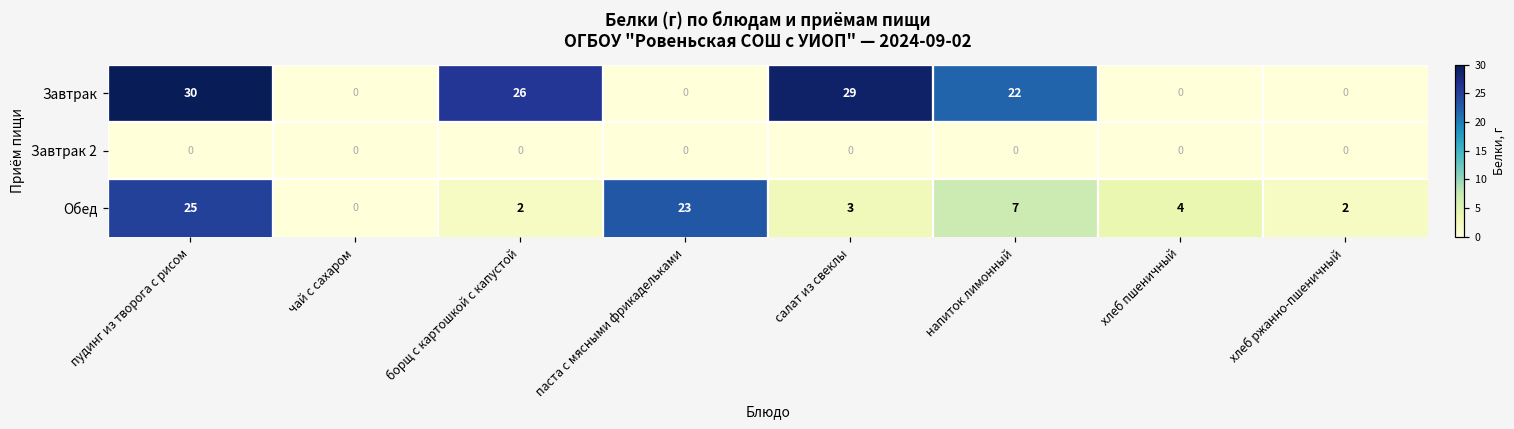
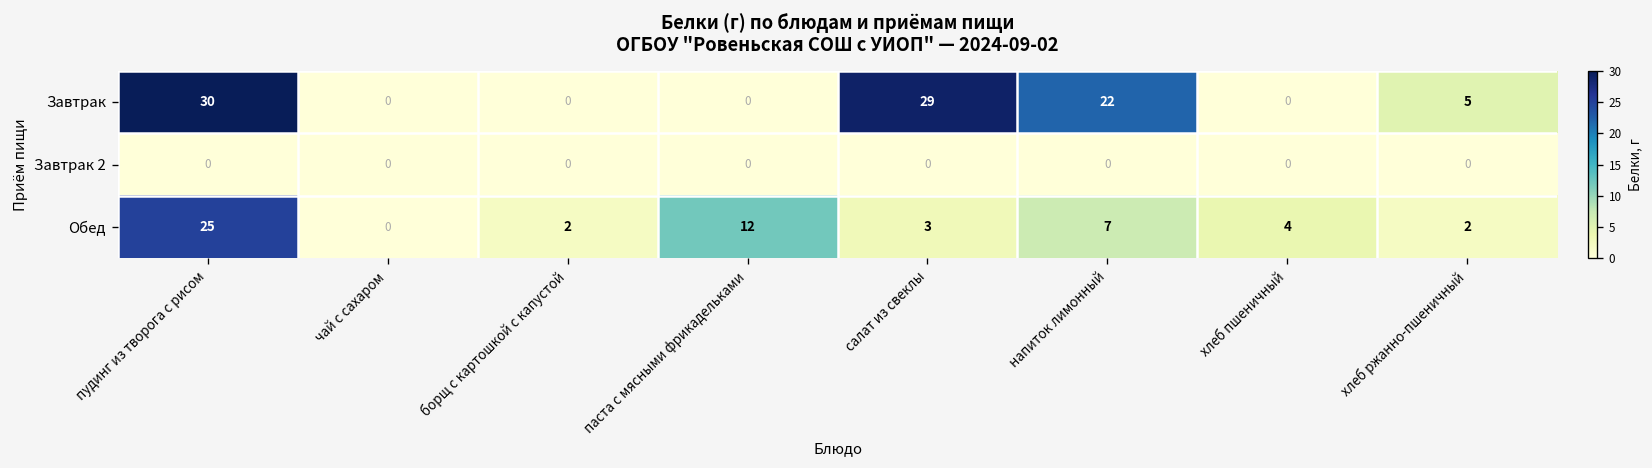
  {
    "Завтрак": {
      "пудинг из творога с рисом": 30,
      "чай с сахаром": 0,
-     "борщ с картошкой с капустой": 26,
+     "борщ с картошкой с капустой": 0,
      "паста с мясными фрикадельками": 0,
      "салат из свеклы": 29,
      "напиток лимонный": 22,
      "хлеб пшеничный": 0,
-     "хлеб ржанно-пшеничный": 0
+     "хлеб ржанно-пшеничный": 5
    },
    "Завтрак 2": {
      "пудинг из творога с рисом": 0,
      "чай с сахаром": 0,
      "борщ с картошкой с капустой": 0,
      "паста с мясными фрикадельками": 0,
      "салат из свеклы": 0,
      "напиток лимонный": 0,
      "хлеб пшеничный": 0,
      "хлеб ржанно-пшеничный": 0
    },
    "Обед": {
      "пудинг из творога с рисом": 25,
      "чай с сахаром": 0,
      "борщ с картошкой с капустой": 2,
-     "паста с мясными фрикадельками": 23,
+     "паста с мясными фрикадельками": 12,
      "салат из свеклы": 3,
      "напиток лимонный": 7,
      "хлеб пшеничный": 4,
      "хлеб ржанно-пшеничный": 2
    }
  }
